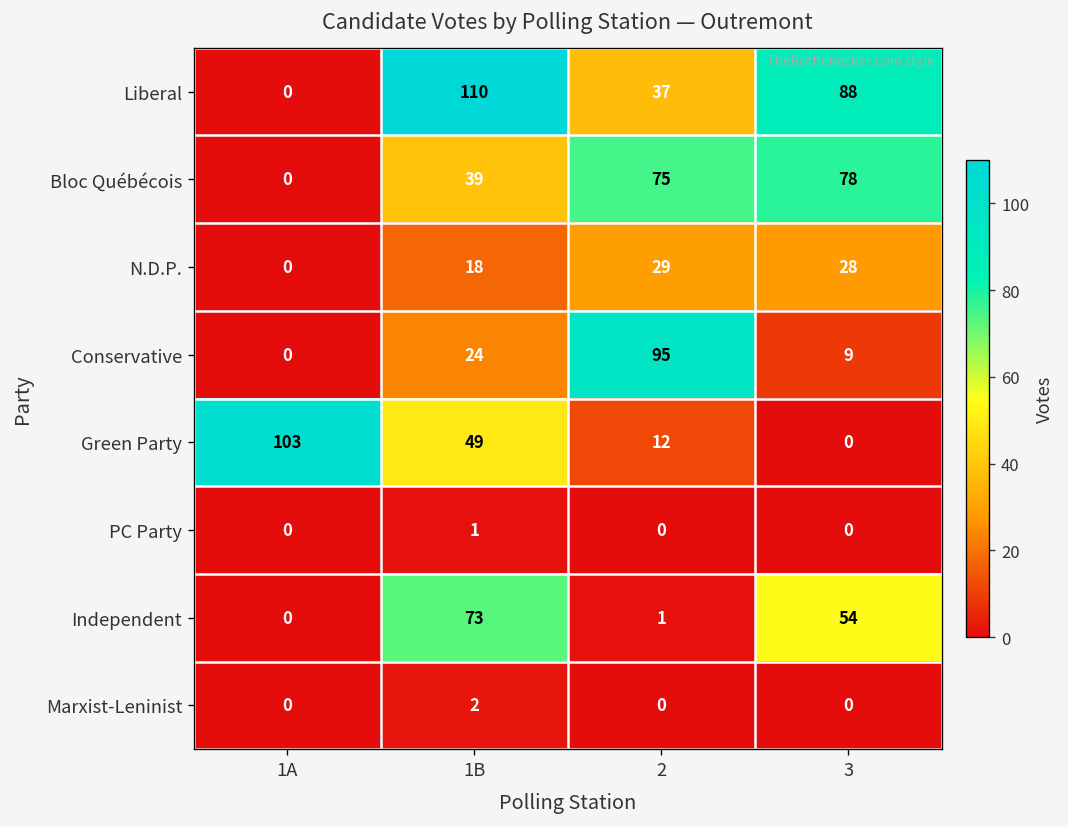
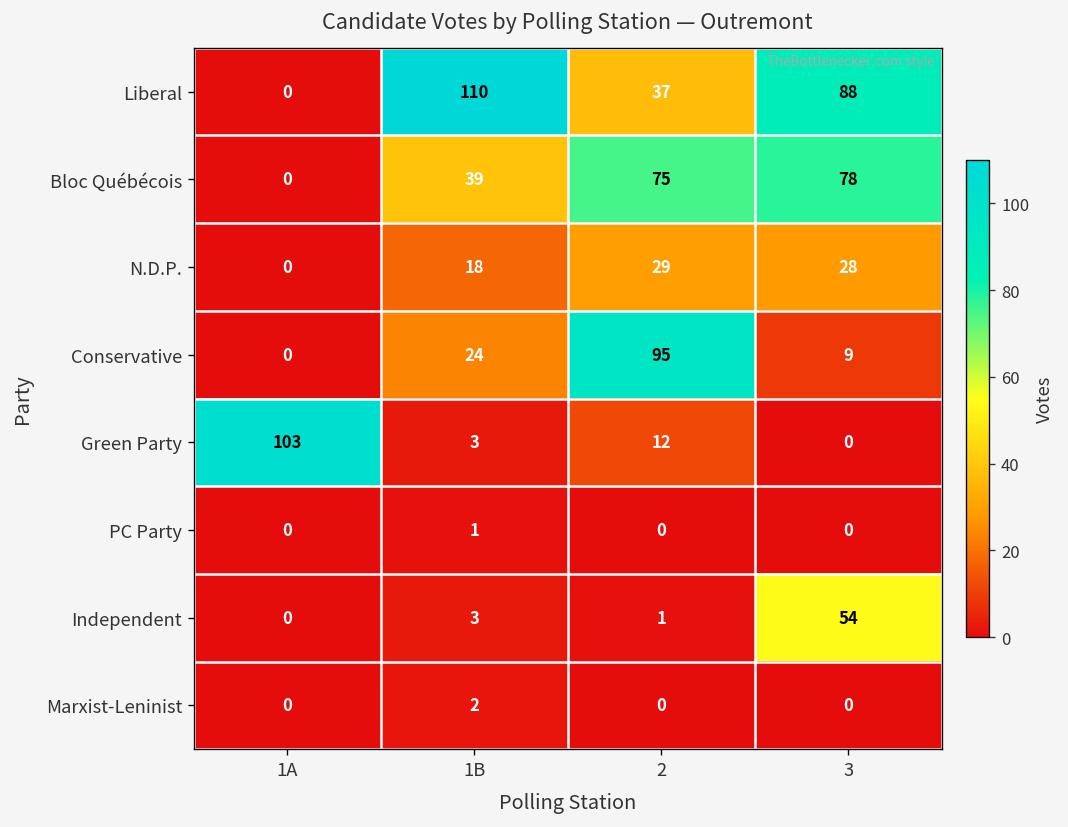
  {
    "Liberal": {
      "1A": 0,
      "1B": 110,
      "2": 37
    },
    "Bloc Québécois": {
      "1A": 0,
      "1B": 39,
      "2": 75,
      "3": 78
    },
    "N.D.P.": {
      "1A": 0,
      "1B": 18,
      "2": 29,
      "3": 28
    },
    "Conservative": {
      "1A": 0,
      "1B": 24,
      "2": 95,
      "3": 9
    },
    "Green Party": {
      "1A": 103,
-     "1B": 49,
+     "1B": 3,
      "2": 12,
      "3": 0
    },
    "PC Party": {
      "1A": 0,
      "1B": 1,
      "2": 0,
      "3": 0
    },
    "Independent": {
      "1A": 0,
-     "1B": 73,
+     "1B": 3,
      "2": 1,
      "3": 54
    },
    "Marxist-Leninist": {
      "1A": 0,
      "1B": 2,
      "2": 0,
      "3": 0
    }
  }
